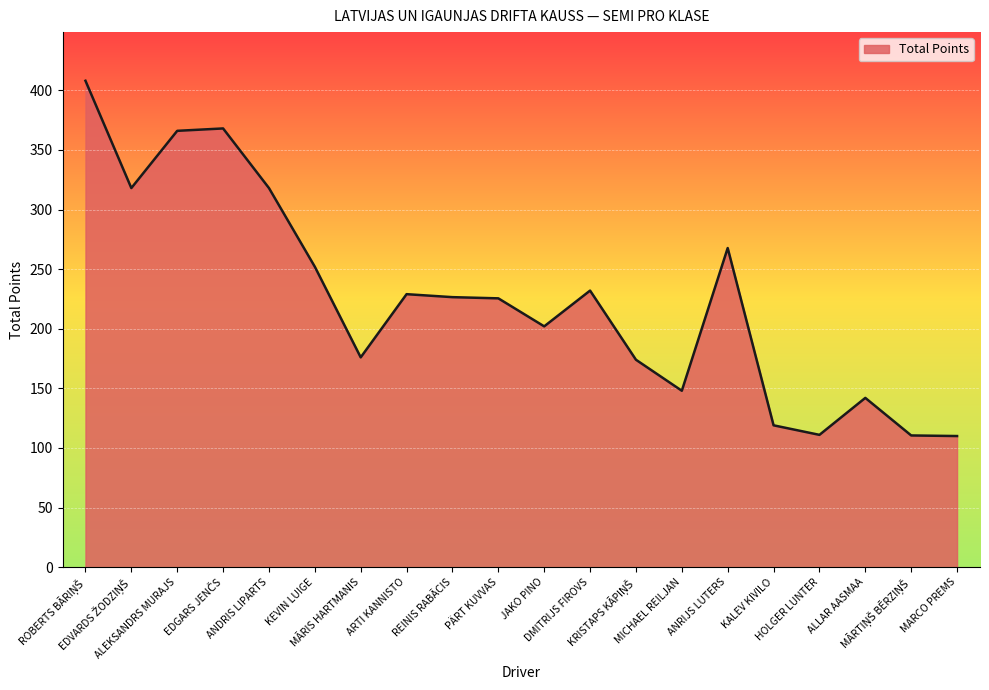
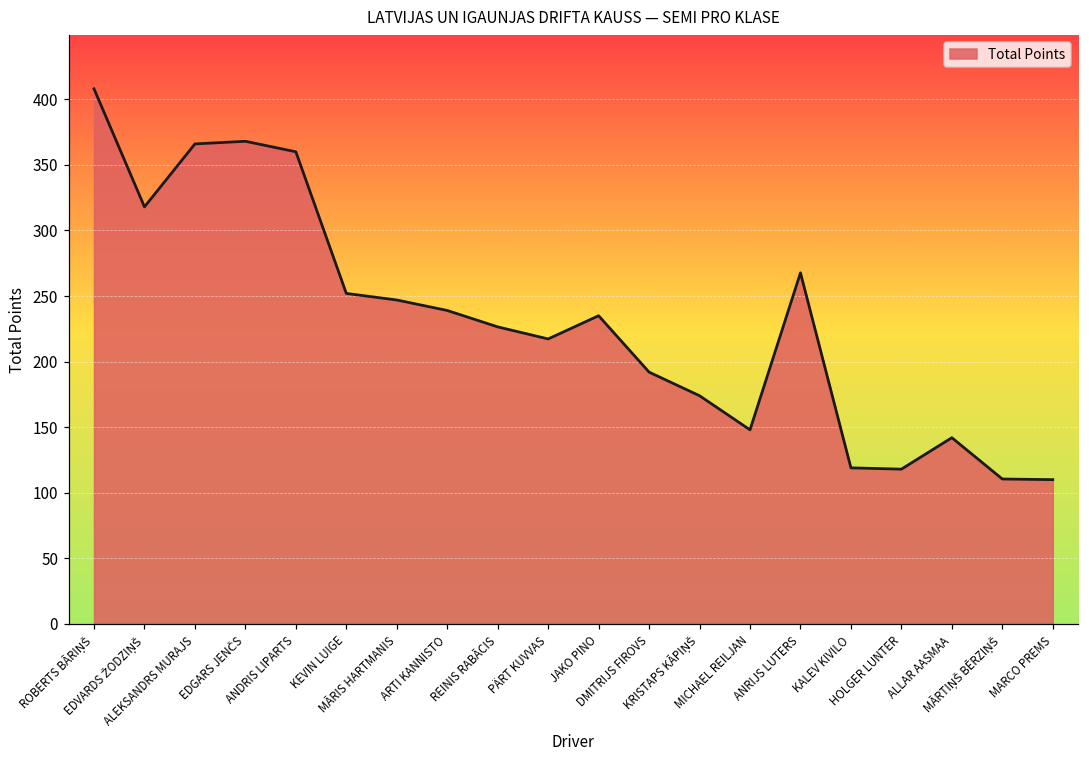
  {
    "ROBERTS BĀRIŅŠ": 408,
    "EDVARDS ŽODZIŅŠ": 318,
    "ALEKSANDRS MURAJS": 366,
    "EDGARS JENČS": 368,
-   "ANDRIS LIPARTS": 318,
+   "ANDRIS LIPARTS": 360,
    "KEVIN LUIGE": 252,
-   "MĀRIS HARTMANIS": 176,
-   "ARTI KANNISTO": 229,
+   "MĀRIS HARTMANIS": 247,
+   "ARTI KANNISTO": 239,
    "REINIS RABĀCIS": 227,
-   "PÄRT KUVVAS": 226,
-   "JAKO PINO": 202,
-   "DMITRIJS FIROVS": 232,
+   "PÄRT KUVVAS": 217,
+   "JAKO PINO": 235,
+   "DMITRIJS FIROVS": 192,
    "KRISTAPS KĀPIŅŠ": 174,
    "MICHAEL REILJAN": 148,
    "ANRIJS LUTERS": 268,
    "KALEV KIVILO": 119,
-   "HOLGER LUNTER": 111,
+   "HOLGER LUNTER": 118,
    "ALLAR AASMAA": 142,
    "MĀRTIŅŠ BĒRZIŅŠ": 111,
    "MARCO PREMS": 110
  }
